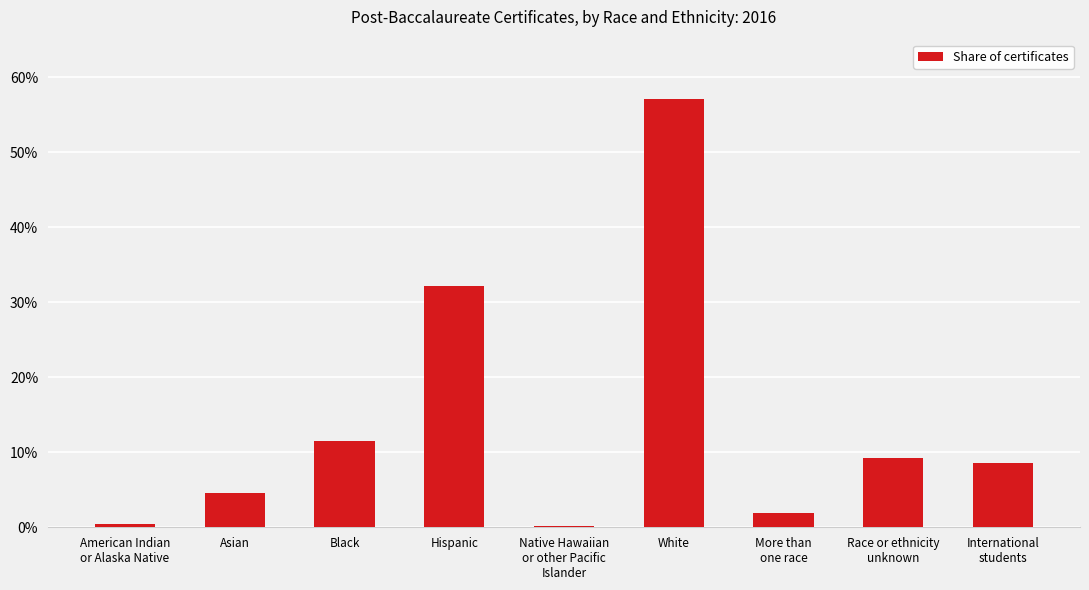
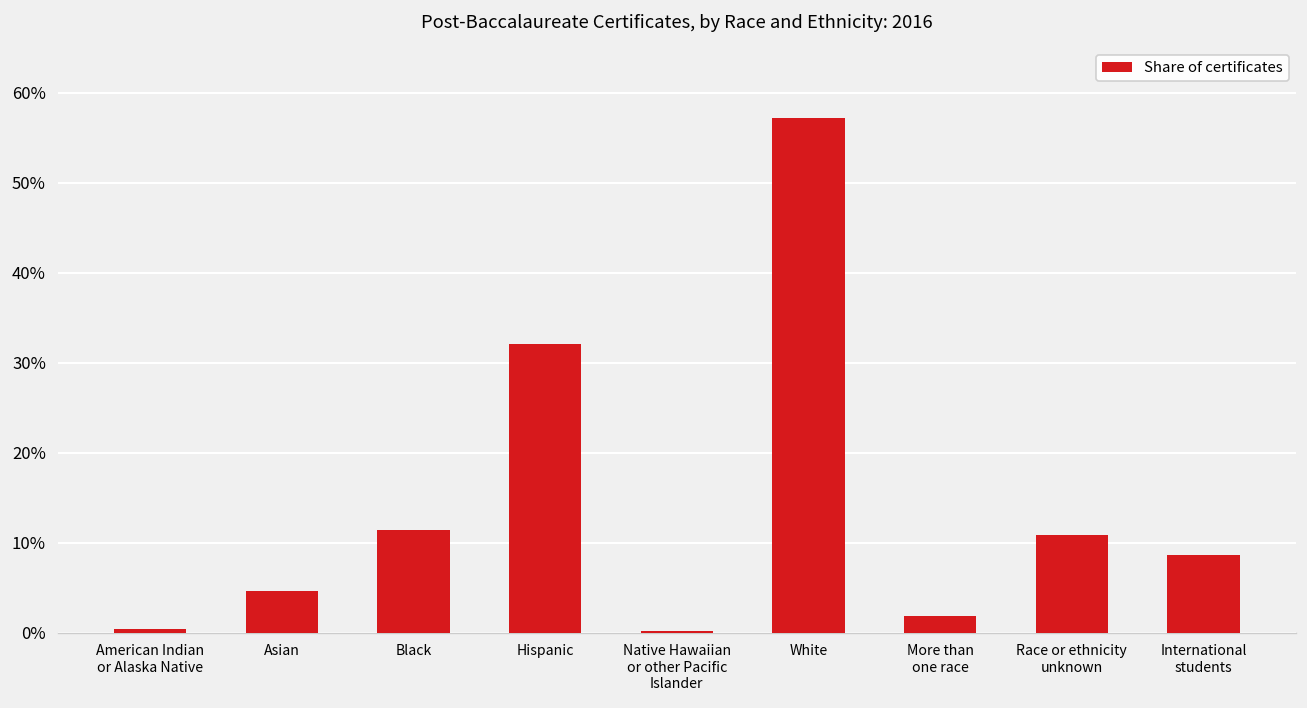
  {
    "American Indian or Alaska Native": "0%",
    "Asian": "5%",
    "Black": "11%",
    "Hispanic": "32%",
    "White": "57%",
    "More than one race": "2%",
-   "Race or ethnicity unknown": "9%",
+   "Race or ethnicity unknown": "11%",
    "International students": "9%"
  }
